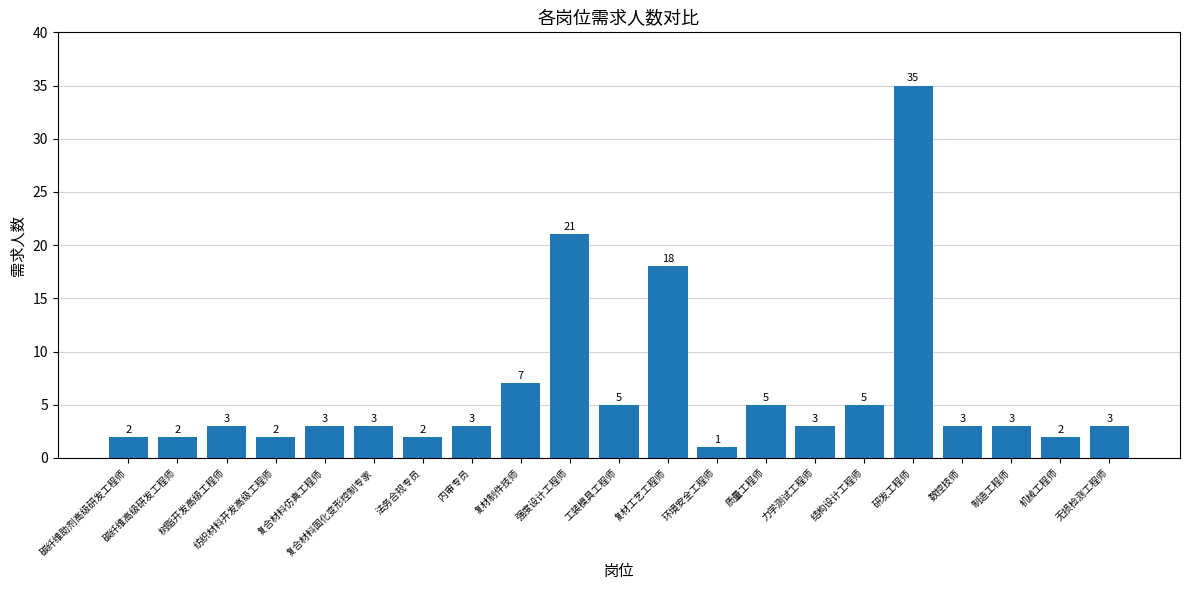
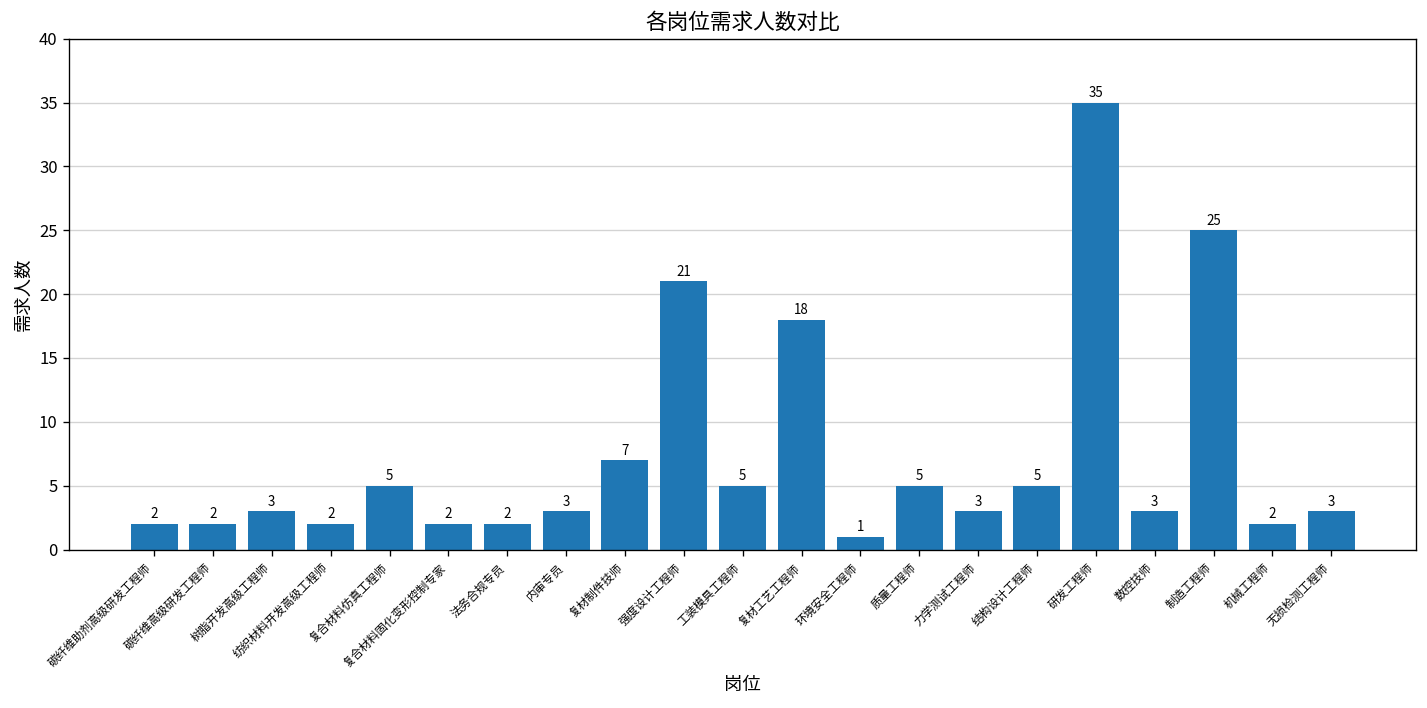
  {
    "碳纤维助剂高级研发工程师": 2,
    "碳纤维高级研发工程师": 2,
    "树脂开发高级工程师": 3,
    "纺织材料开发高级工程师": 2,
-   "复合材料仿真工程师": 3,
-   "复合材料固化变形控制专家": 3,
+   "复合材料仿真工程师": 5,
+   "复合材料固化变形控制专家": 2,
    "法务合规专员": 2,
    "内审专员": 3,
    "复材制件技师": 7,
    "强度设计工程师": 21,
    "工装模具工程师": 5,
    "复材工艺工程师": 18,
    "环境安全工程师": 1,
    "质量工程师": 5,
    "力学测试工程师": 3,
    "结构设计工程师": 5,
    "研发工程师": 35,
    "数控技师": 3,
-   "制造工程师": 3,
+   "制造工程师": 25,
    "机械工程师": 2,
    "无损检测工程师": 3
  }
